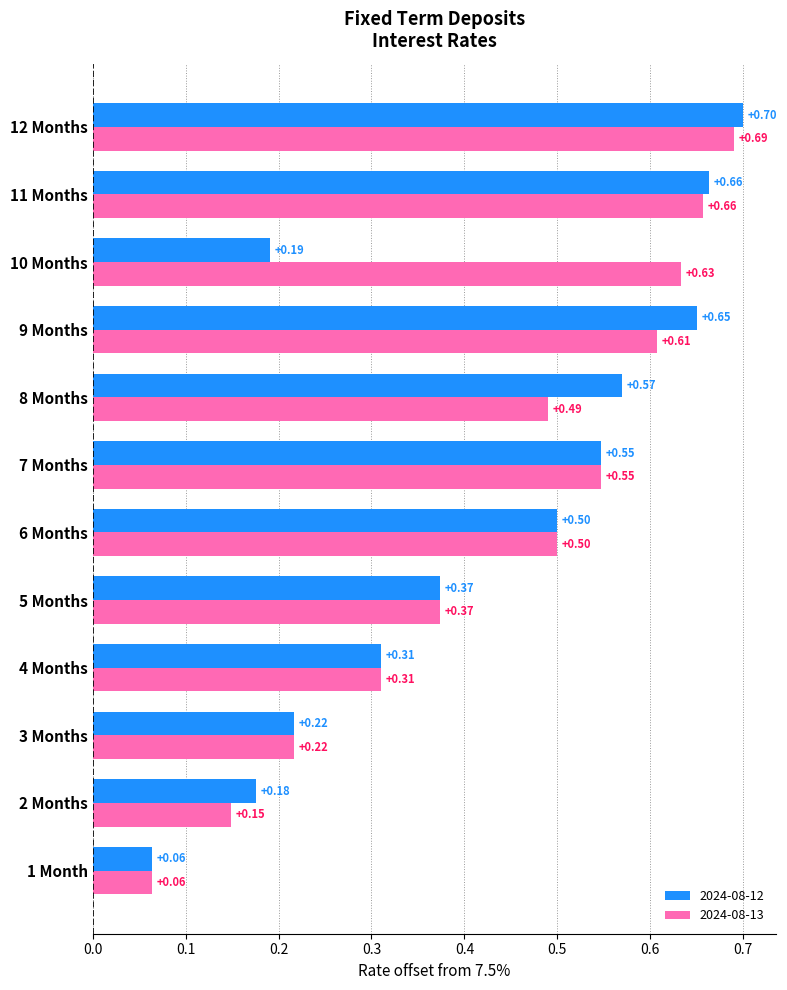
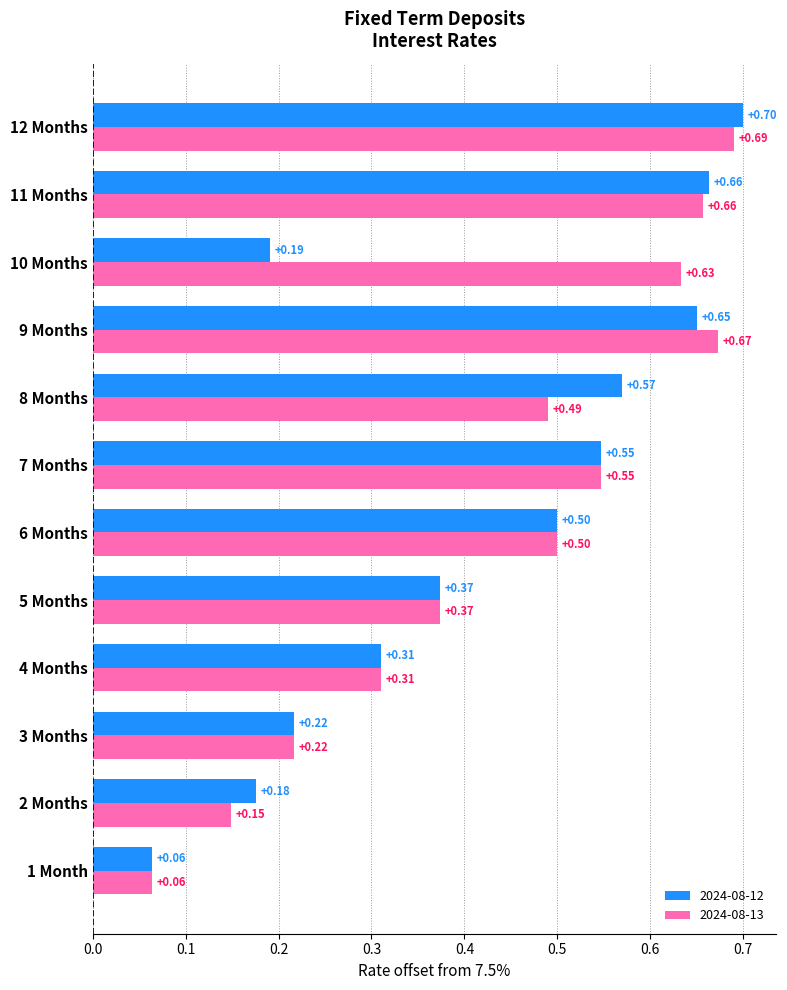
  {
    "2024-08-12": {
      "12 Months": "+0.70",
      "11 Months": "+0.66",
      "10 Months": "+0.19",
      "9 Months": "+0.65",
      "8 Months": "+0.57",
      "7 Months": "+0.55",
      "6 Months": "+0.50",
      "5 Months": "+0.37",
      "4 Months": "+0.31",
      "3 Months": "+0.22",
      "2 Months": "+0.18",
      "1 Month": "+0.06"
    },
    "2024-08-13": {
      "12 Months": "+0.69",
      "11 Months": "+0.66",
      "10 Months": "+0.63",
-     "9 Months": "+0.61",
+     "9 Months": "+0.67",
      "8 Months": "+0.49",
      "7 Months": "+0.55",
      "6 Months": "+0.50",
      "5 Months": "+0.37",
      "4 Months": "+0.31",
      "3 Months": "+0.22",
      "2 Months": "+0.15",
      "1 Month": "+0.06"
    }
  }
